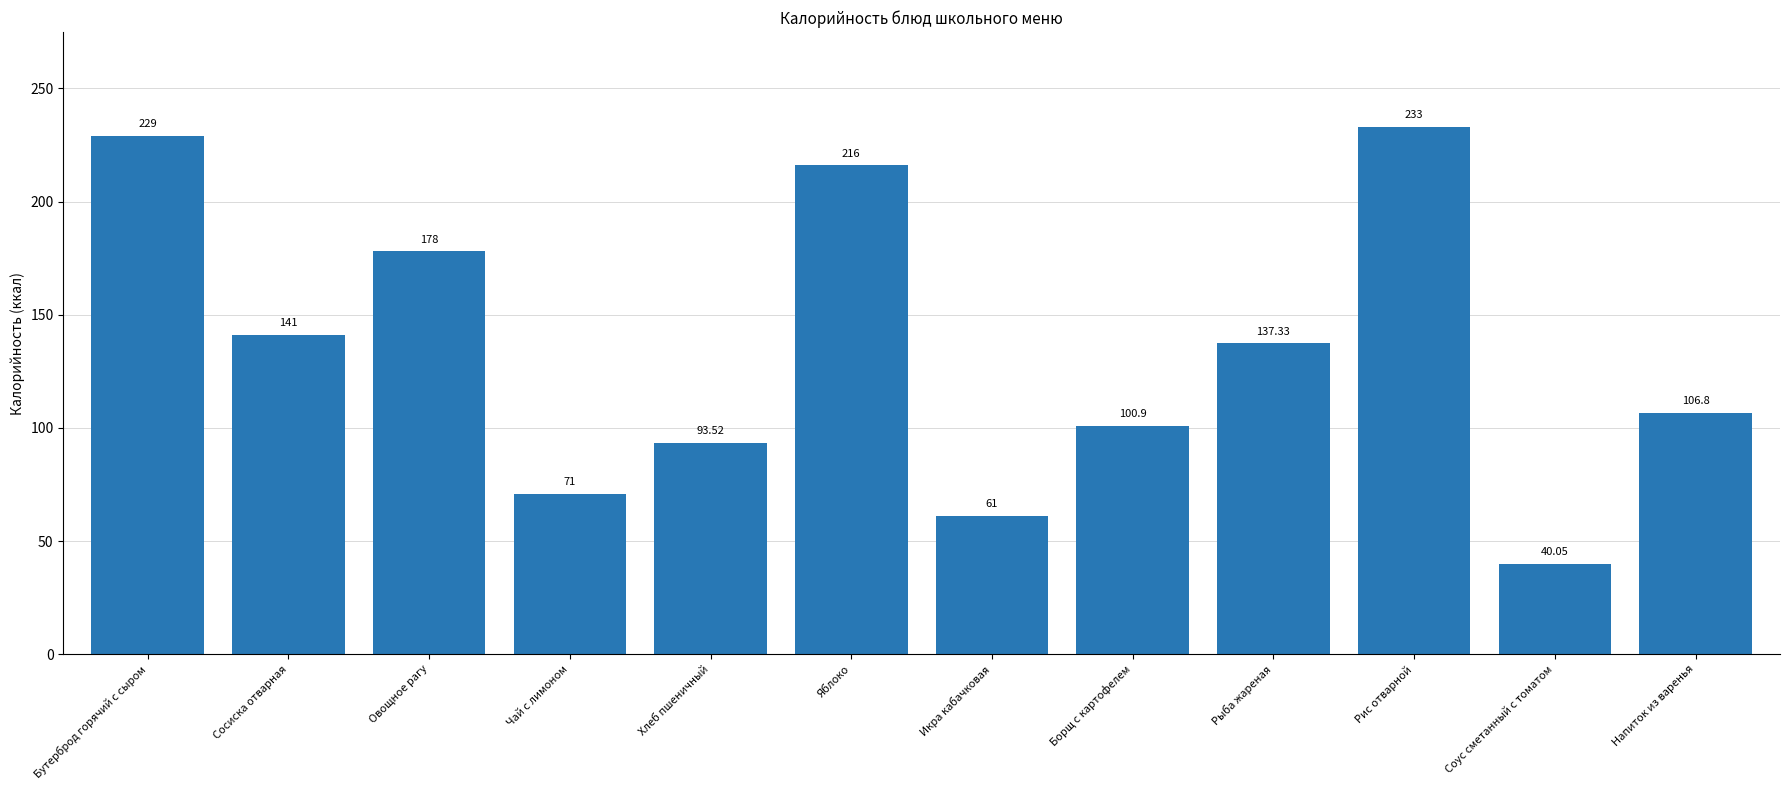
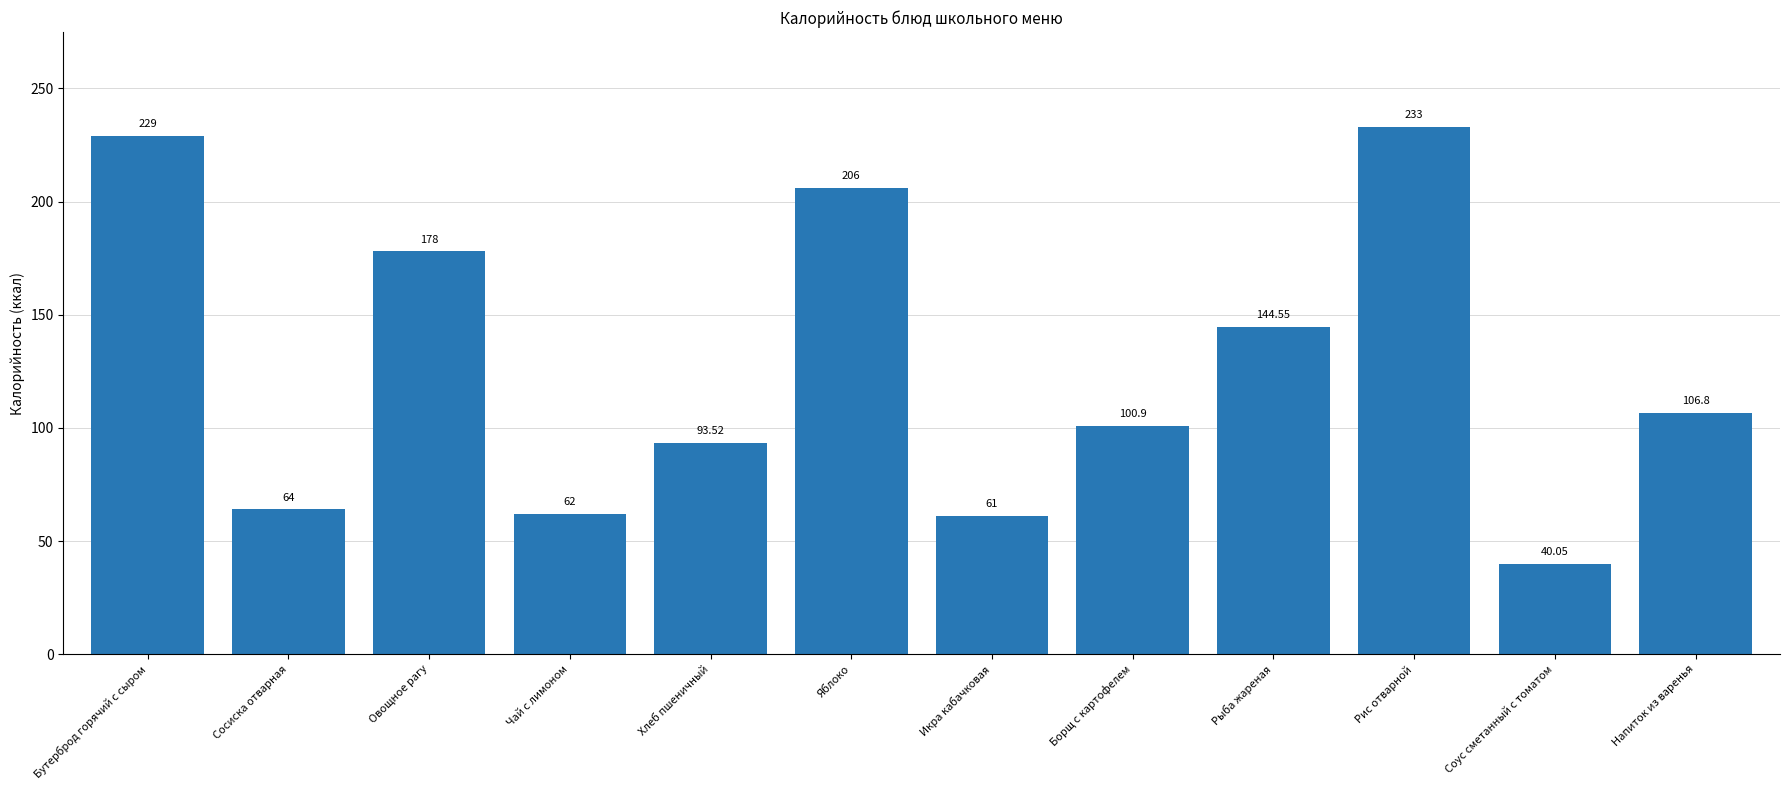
  {
    "Бутерброд горячий с сыром": 229,
-   "Сосиска отварная": 141,
+   "Сосиска отварная": 64,
    "Овощное рагу": 178,
-   "Чай с лимоном": 71,
+   "Чай с лимоном": 62,
    "Хлеб пшеничный": 93.52,
-   "Яблоко": 216,
+   "Яблоко": 206,
    "Икра кабачковая": 61,
    "Борщ с картофелем": 100.9,
-   "Рыба жареная": 137.33,
+   "Рыба жареная": 144.55,
    "Рис отварной": 233,
    "Соус сметанный с томатом": 40.05,
    "Напиток из варенья": 106.8
  }
